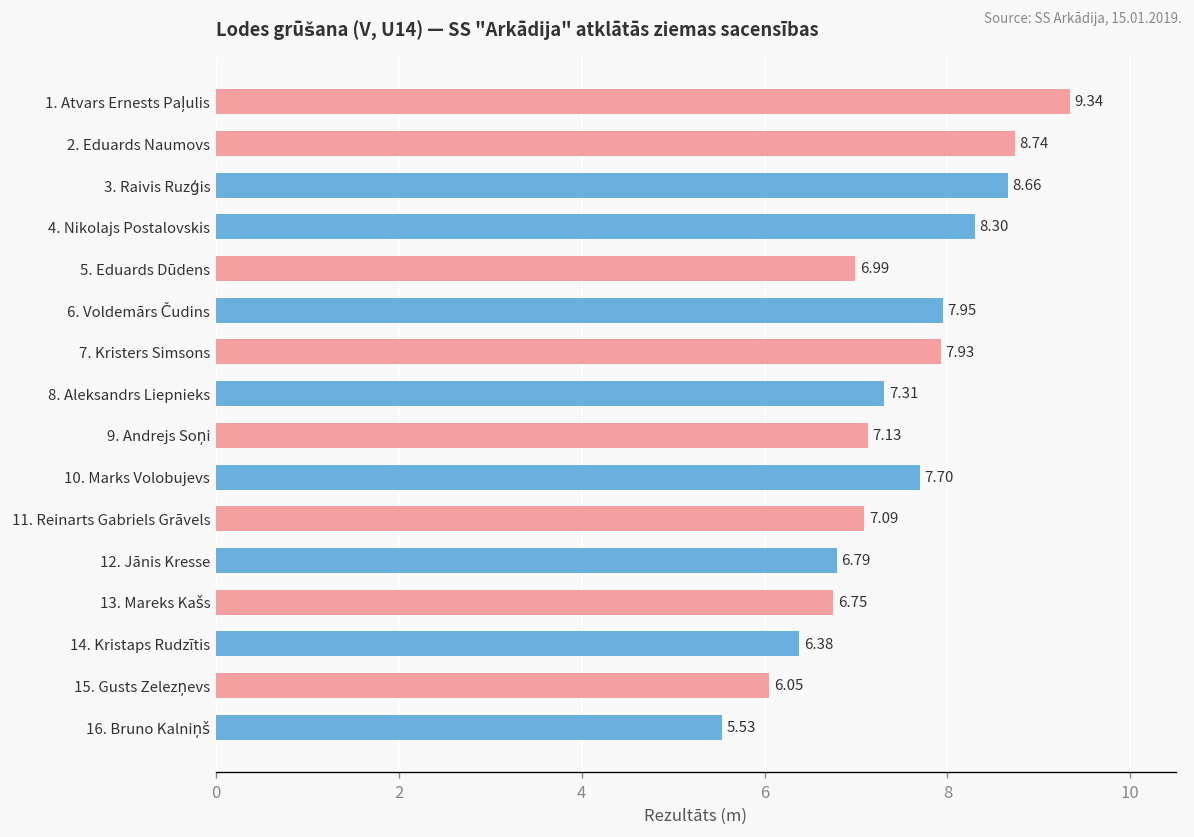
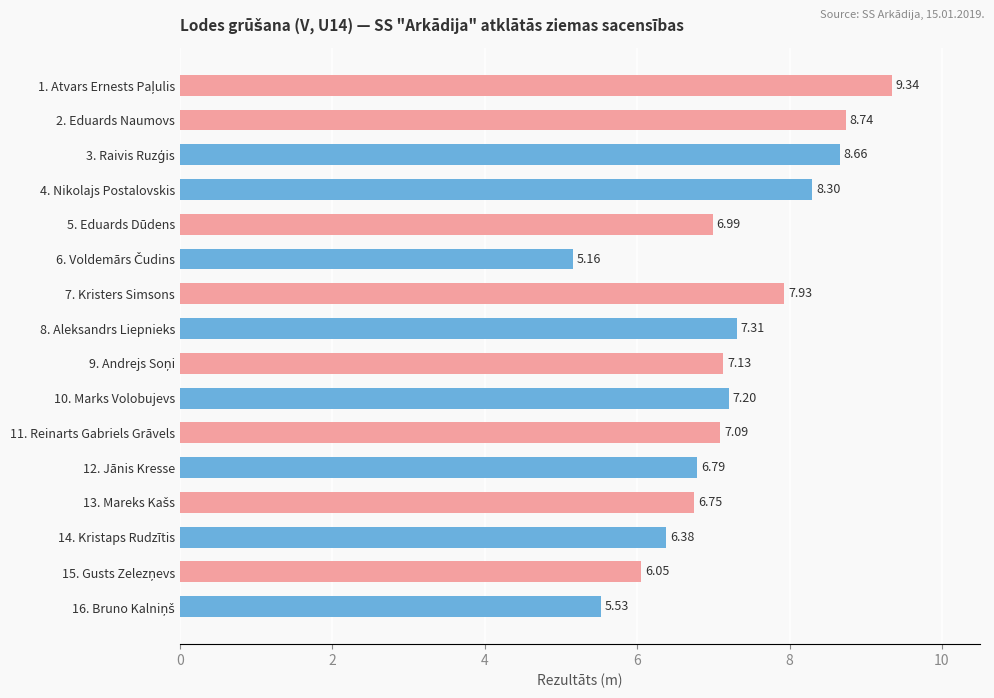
  {
    "1. Atvars Ernests Paļulis": 9.34,
    "2. Eduards Naumovs": 8.74,
    "3. Raivis Ruzģis": 8.66,
    "4. Nikolajs Postalovskis": 8.30,
    "5. Eduards Dūdens": 6.99,
-   "6. Voldemārs Čudins": 7.95,
+   "6. Voldemārs Čudins": 5.16,
    "7. Kristers Simsons": 7.93,
    "8. Aleksandrs Liepnieks": 7.31,
    "9. Andrejs Soņi": 7.13,
-   "10. Marks Volobujevs": 7.70,
+   "10. Marks Volobujevs": 7.20,
    "11. Reinarts Gabriels Grāvels": 7.09,
    "12. Jānis Kresse": 6.79,
    "13. Mareks Kašs": 6.75,
    "14. Kristaps Rudzītis": 6.38,
    "15. Gusts Zelezņevs": 6.05,
    "16. Bruno Kalniņš": 5.53
  }
